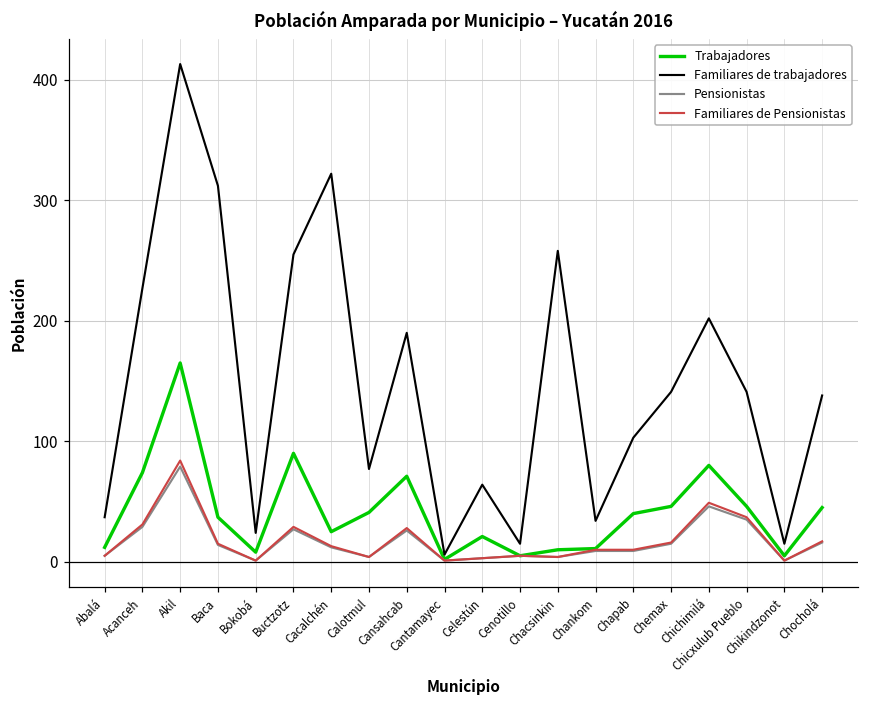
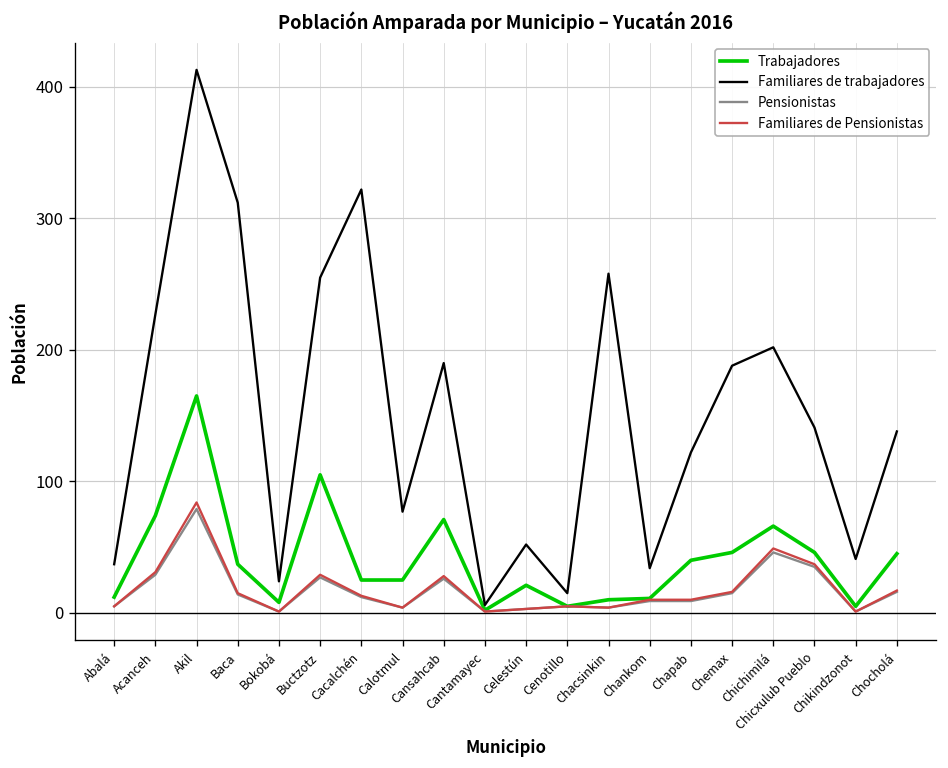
  {
    "Trabajadores": {
      "Abalá": 12,
      "Acanceh": 74,
      "Akil": 165,
      "Baca": 37,
      "Bokobá": 8,
-     "Buctzotz": 90,
+     "Buctzotz": 105,
      "Cacalchén": 25,
-     "Calotmul": 41,
+     "Calotmul": 25,
      "Cansahcab": 71,
      "Celestún": 21,
      "Chacsinkin": 10,
      "Chapab": 40,
      "Chemax": 46,
-     "Chichimilá": 80,
+     "Chichimilá": 66,
      "Chicxulub Pueblo": 46,
      "Chikindzonot": 5,
      "Chocholá": 45
    },
    "Familiares de trabajadores": {
      "Abalá": 37,
      "Acanceh": 227,
      "Akil": 413,
      "Baca": 312,
      "Bokobá": 24,
      "Buctzotz": 255,
      "Cacalchén": 322,
      "Calotmul": 77,
      "Cansahcab": 190,
      "Cantamayec": 6,
-     "Celestún": 64,
+     "Celestún": 52,
      "Cenotillo": 15,
      "Chacsinkin": 258,
      "Chankom": 34,
-     "Chapab": 103,
-     "Chemax": 141,
+     "Chapab": 122,
+     "Chemax": 188,
      "Chichimilá": 202,
      "Chicxulub Pueblo": 141,
-     "Chikindzonot": 15,
+     "Chikindzonot": 41,
      "Chocholá": 138
    },
    "Pensionistas": {
      "Akil": 79,
      "Chichimilá": 46
    },
    "Familiares de Pensionistas": {
      "Akil": 84,
      "Chichimilá": 49
    }
  }
